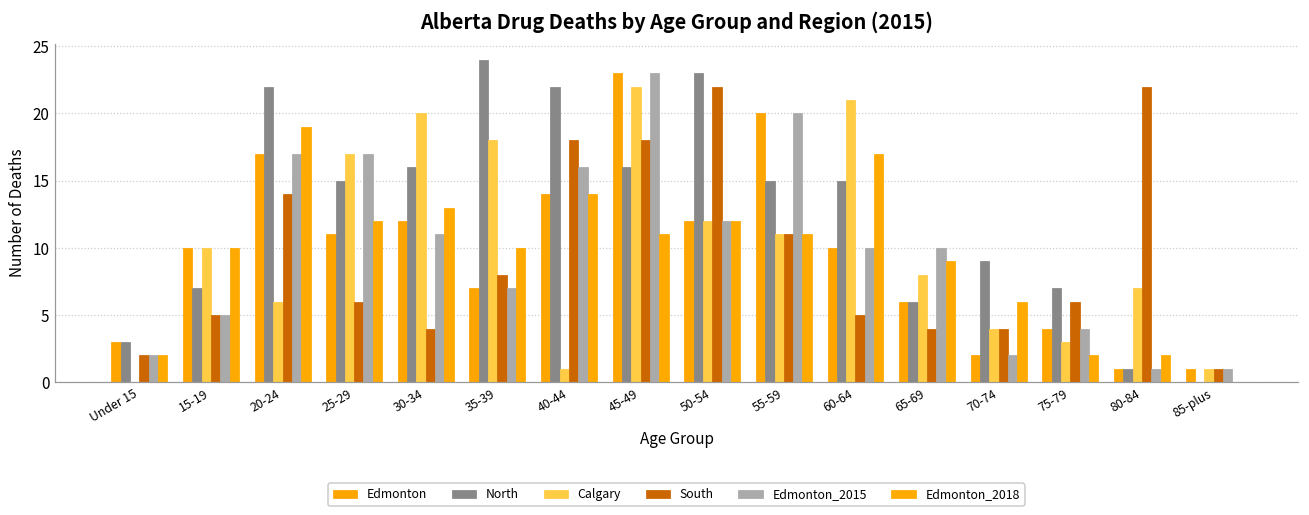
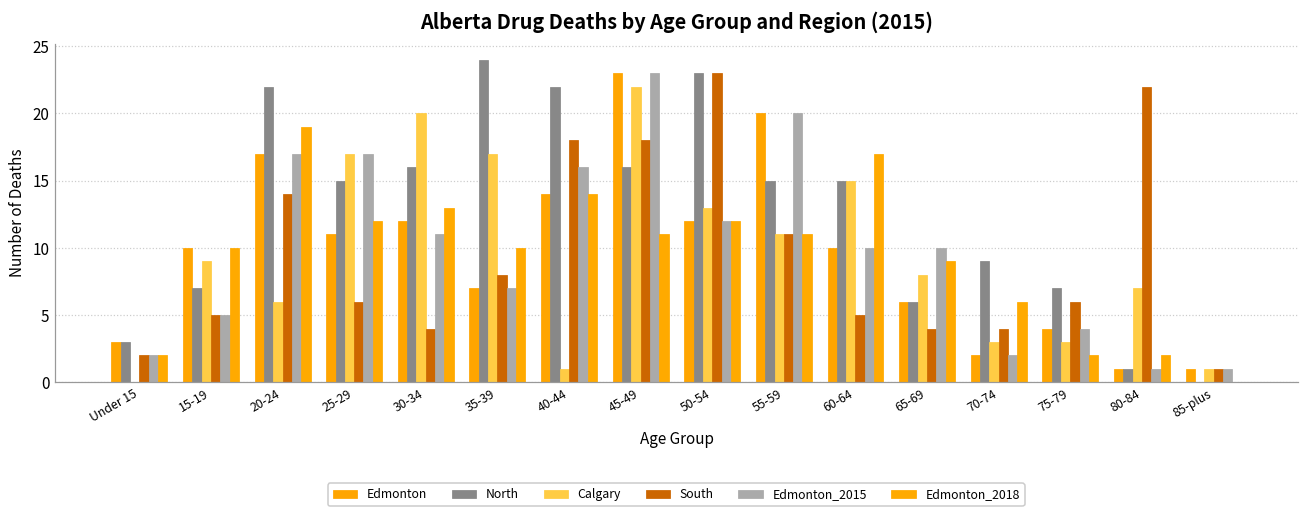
  {
    "Calgary": {
      "Under 15": 0,
-     "15-19": 10,
+     "15-19": 9,
      "20-24": 6,
      "25-29": 17,
      "30-34": 20,
-     "35-39": 18,
+     "35-39": 17,
      "40-44": 1,
      "45-49": 22,
-     "50-54": 12,
+     "50-54": 13,
      "55-59": 11,
-     "60-64": 21,
+     "60-64": 15,
      "65-69": 8,
-     "70-74": 4,
+     "70-74": 3,
      "75-79": 3,
      "80-84": 7,
      "85-plus": 1
    },
    "South": {
      "Under 15": 2,
      "15-19": 5,
      "20-24": 14,
      "25-29": 6,
      "30-34": 4,
      "35-39": 8,
      "40-44": 18,
      "45-49": 18,
-     "50-54": 22,
+     "50-54": 23,
      "55-59": 11,
      "60-64": 5,
      "65-69": 4,
      "70-74": 4,
      "75-79": 6,
      "80-84": 22,
      "85-plus": 1
    }
  }
